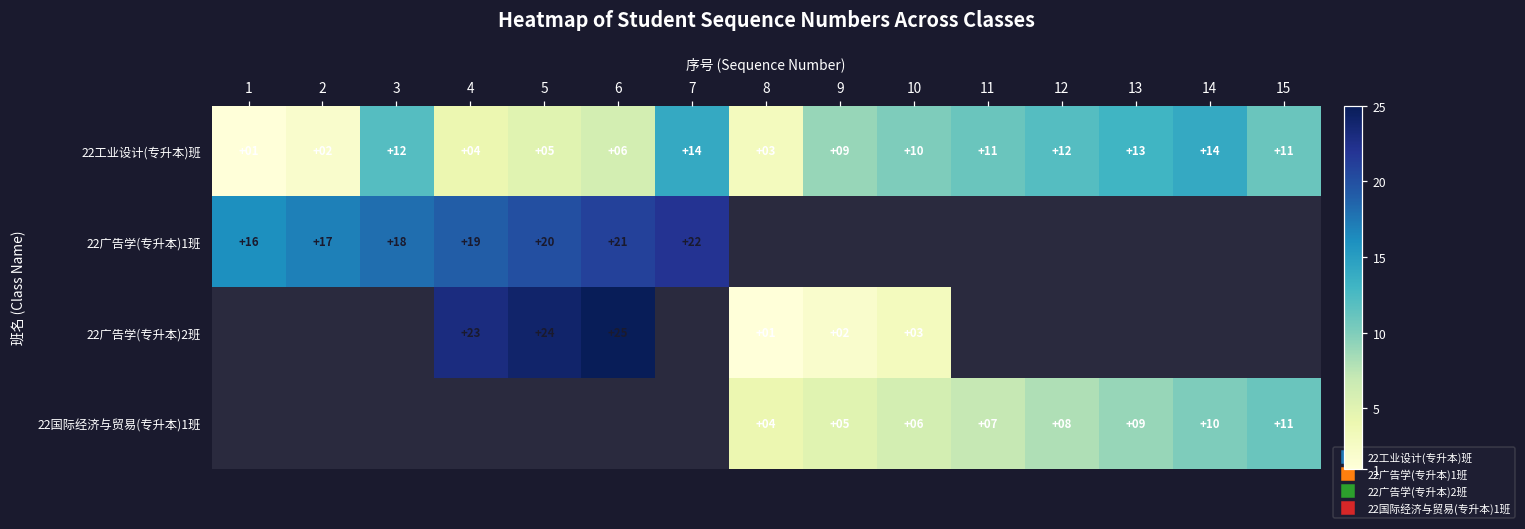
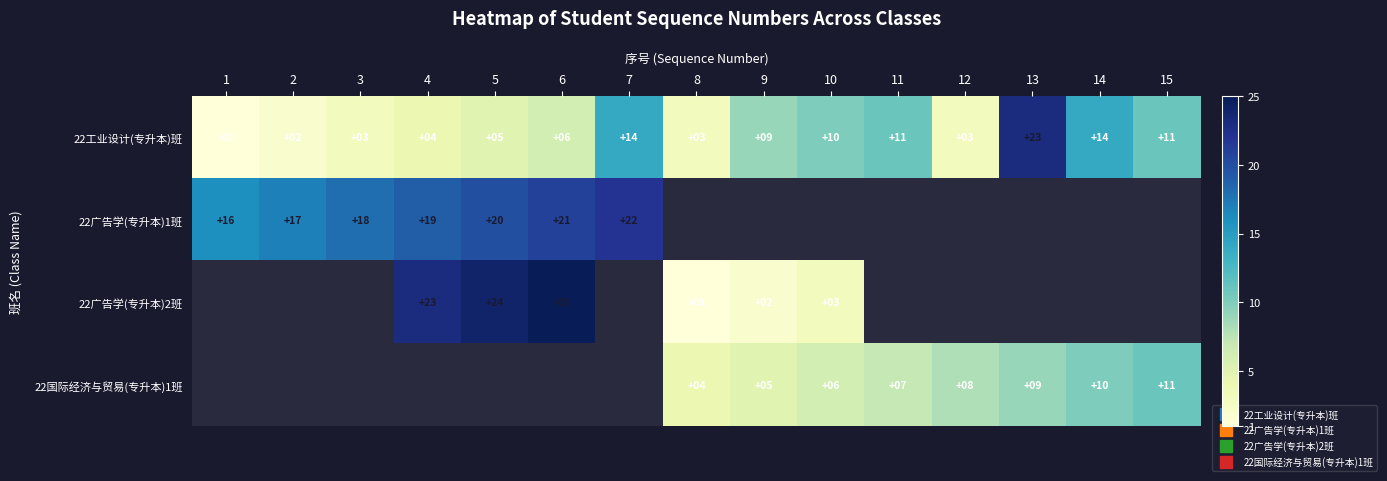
  {
    "22工业设计(专升本)班": {
      "2": "+02",
-     "3": "+12",
+     "3": "+03",
      "4": "+04",
      "5": "+05",
      "6": "+06",
      "7": "+14",
      "8": "+03",
      "9": "+09",
      "10": "+10",
      "11": "+11",
-     "12": "+12",
-     "13": "+13",
+     "12": "+03",
+     "13": "+23",
      "14": "+14",
      "15": "+11"
    },
    "22广告学(专升本)1班": {
      "1": "+16",
      "2": "+17",
      "3": "+18",
      "4": "+19",
      "5": "+20",
      "6": "+21",
      "7": "+22"
    },
    "22广告学(专升本)2班": {
      "4": "+23",
      "5": "+24",
      "9": "+02",
      "10": "+03"
    },
    "22国际经济与贸易(专升本)1班": {
      "8": "+04",
      "9": "+05",
      "10": "+06",
      "11": "+07",
      "12": "+08",
      "13": "+09",
      "14": "+10",
      "15": "+11"
    }
  }
